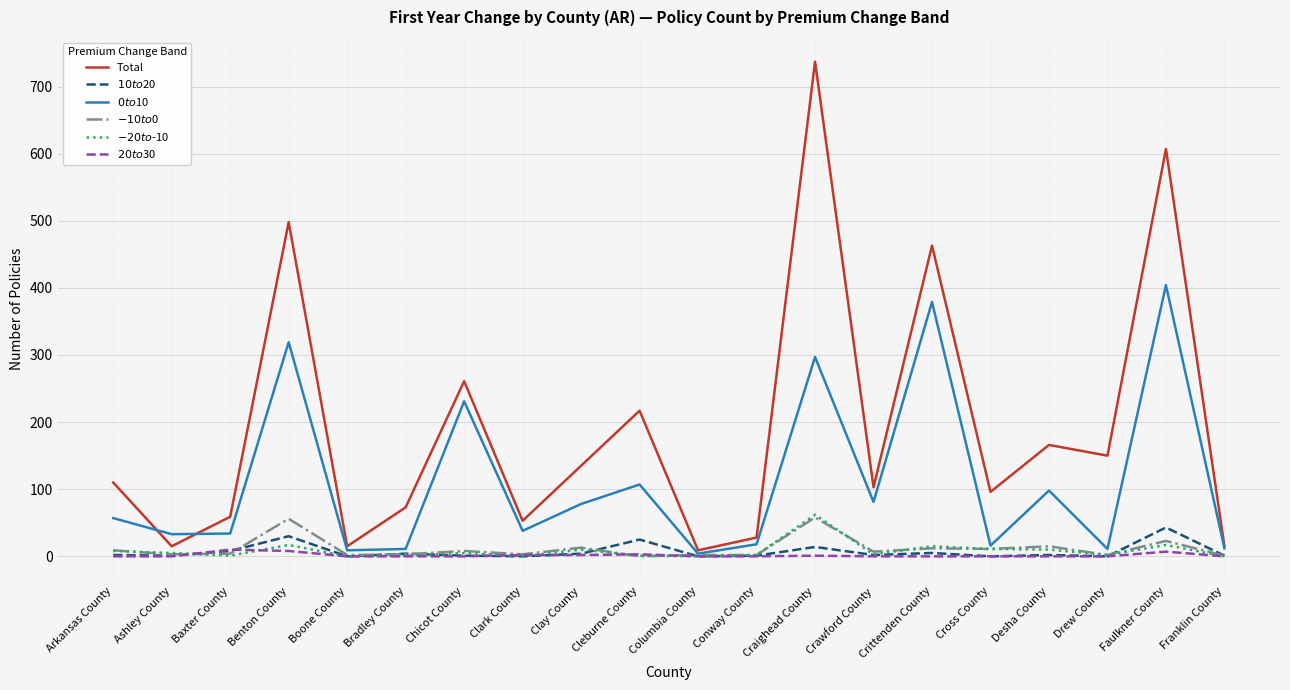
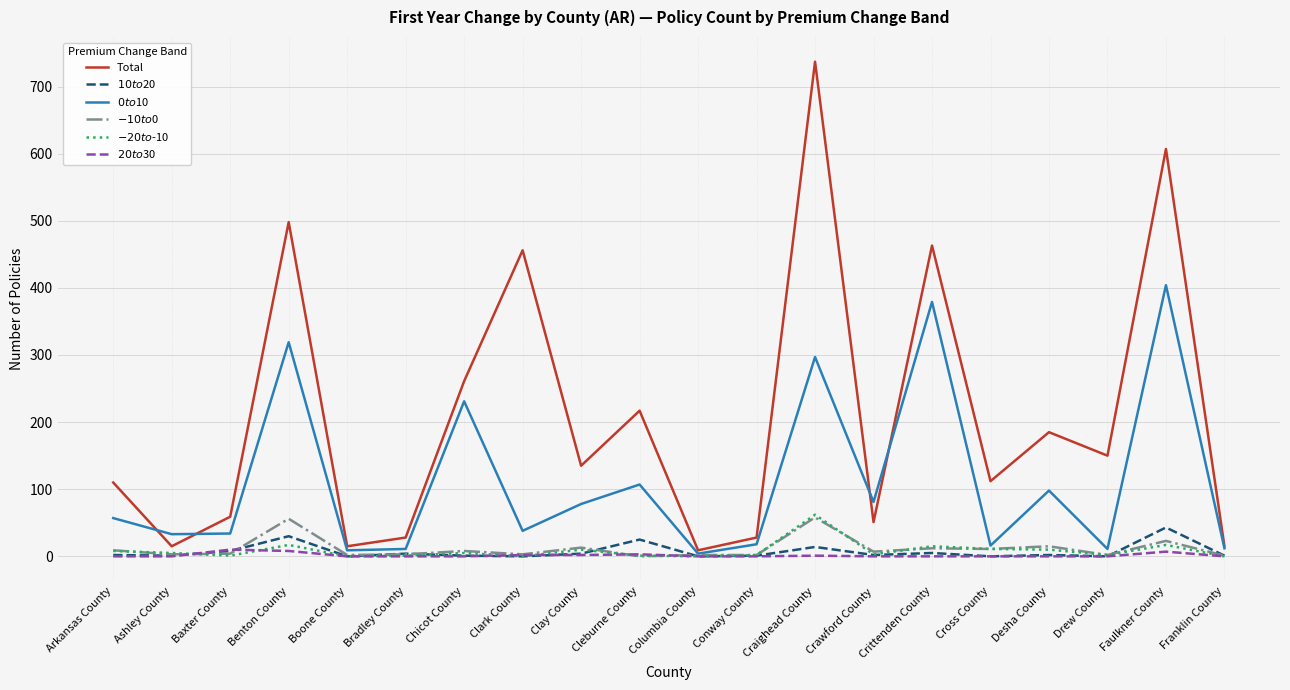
  {
    "Total": {
      "Arkansas County": 110,
      "Ashley County": 20,
      "Baxter County": 60,
      "Benton County": 500,
      "Boone County": 20,
-     "Bradley County": 70,
+     "Bradley County": 30,
      "Chicot County": 260,
-     "Clark County": 50,
+     "Clark County": 460,
      "Clay County": 140,
      "Cleburne County": 220,
      "Columbia County": 10,
      "Conway County": 30,
      "Craighead County": 740,
-     "Crawford County": 100,
+     "Crawford County": 50,
      "Crittenden County": 460,
-     "Cross County": 100,
-     "Desha County": 170,
+     "Cross County": 110,
+     "Desha County": 190,
      "Drew County": 150,
      "Faulkner County": 610
    }
  }
